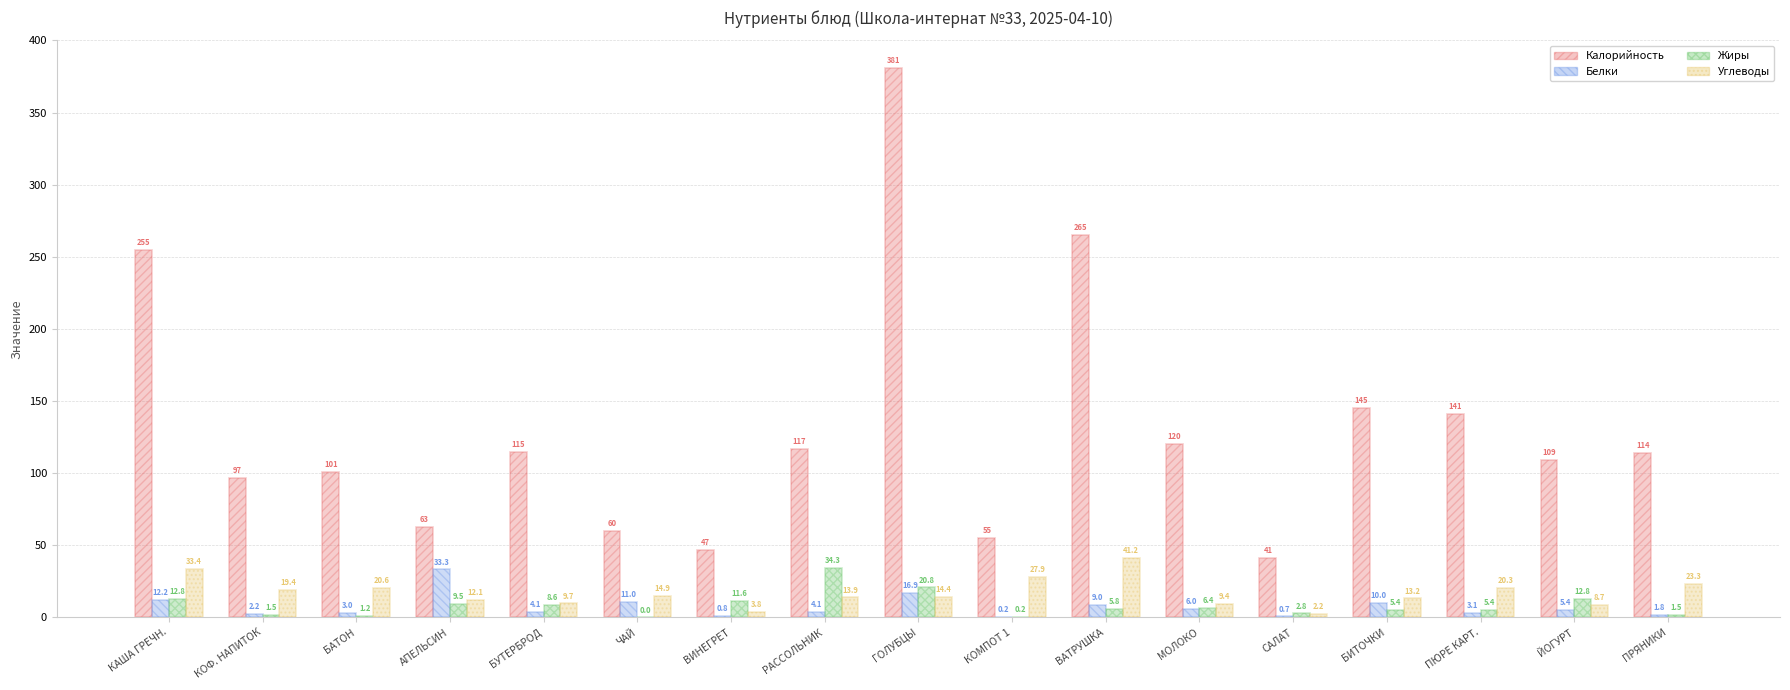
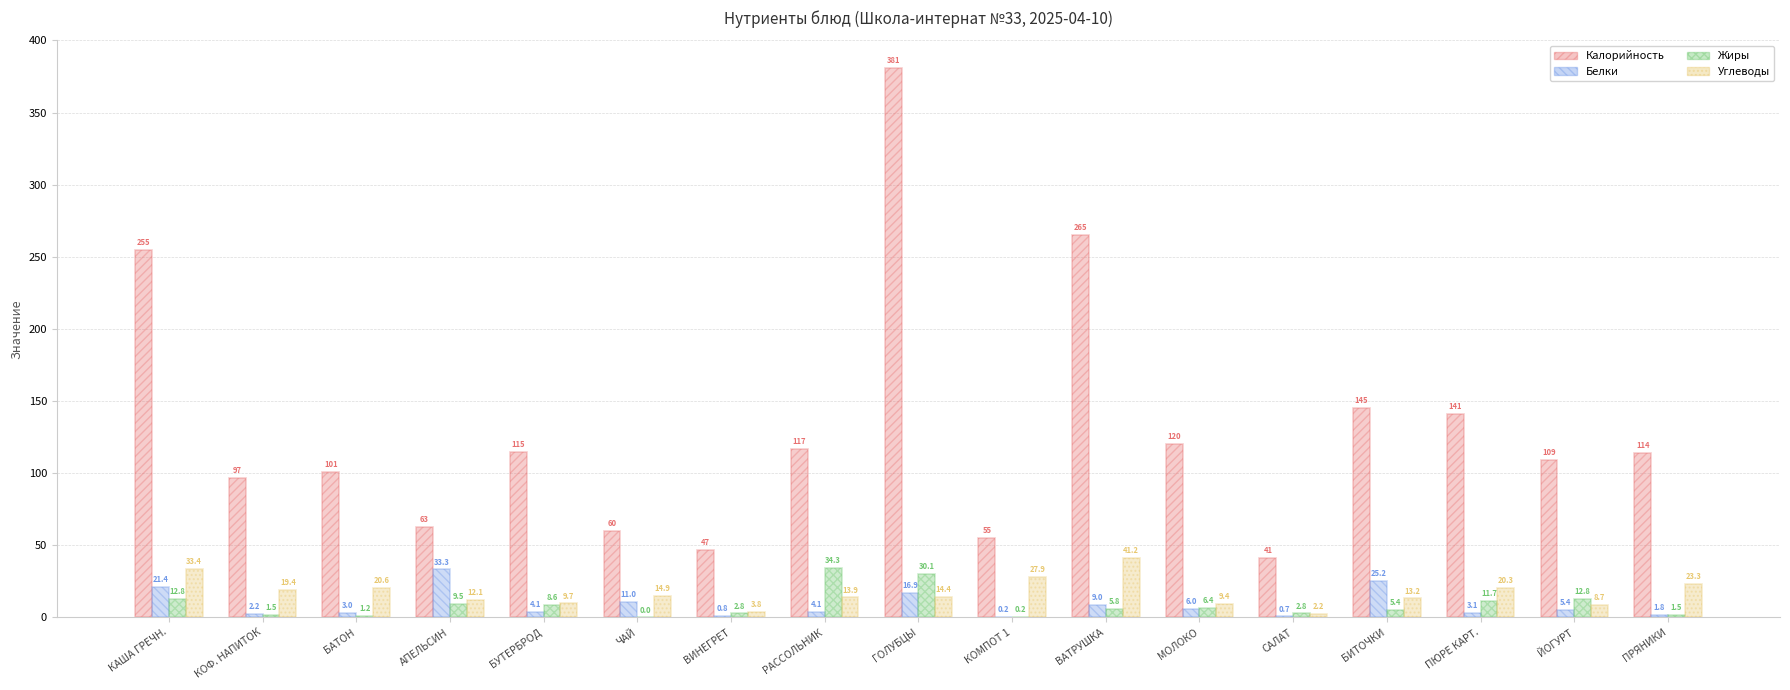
  {
    "Белки": {
-     "КАША ГРЕЧН.": 12.2,
+     "КАША ГРЕЧН.": 21.4,
      "КОФ. НАПИТОК": 2.2,
      "БАТОН": 3.0,
      "АПЕЛЬСИН": 33.3,
      "БУТЕРБРОД": 4.1,
      "ЧАЙ": 11.0,
      "ВИНЕГРЕТ": 0.8,
      "РАССОЛЬНИК": 4.1,
      "ГОЛУБЦЫ": 16.9,
      "КОМПОТ 1": 0.2,
      "ВАТРУШКА": 9.0,
      "МОЛОКО": 6.0,
      "САЛАТ": 0.7,
-     "БИТОЧКИ": 10.0,
+     "БИТОЧКИ": 25.2,
      "ПЮРЕ КАРТ.": 3.1,
      "ЙОГУРТ": 5.4,
      "ПРЯНИКИ": 1.8
    },
    "Жиры": {
      "КАША ГРЕЧН.": 12.8,
      "КОФ. НАПИТОК": 1.5,
      "БАТОН": 1.2,
      "АПЕЛЬСИН": 9.5,
      "БУТЕРБРОД": 8.6,
      "ЧАЙ": 0.0,
-     "ВИНЕГРЕТ": 11.6,
+     "ВИНЕГРЕТ": 2.8,
      "РАССОЛЬНИК": 34.3,
-     "ГОЛУБЦЫ": 20.8,
+     "ГОЛУБЦЫ": 30.1,
      "КОМПОТ 1": 0.2,
      "ВАТРУШКА": 5.8,
      "МОЛОКО": 6.4,
      "САЛАТ": 2.8,
      "БИТОЧКИ": 5.4,
-     "ПЮРЕ КАРТ.": 5.4,
+     "ПЮРЕ КАРТ.": 11.7,
      "ЙОГУРТ": 12.8,
      "ПРЯНИКИ": 1.5
    }
  }
